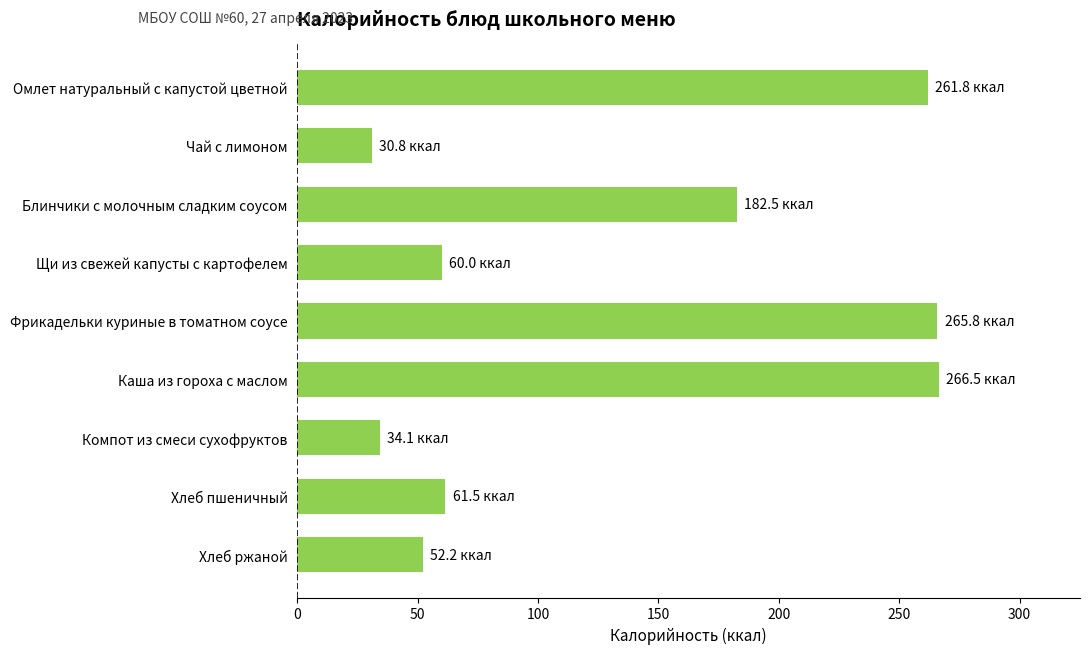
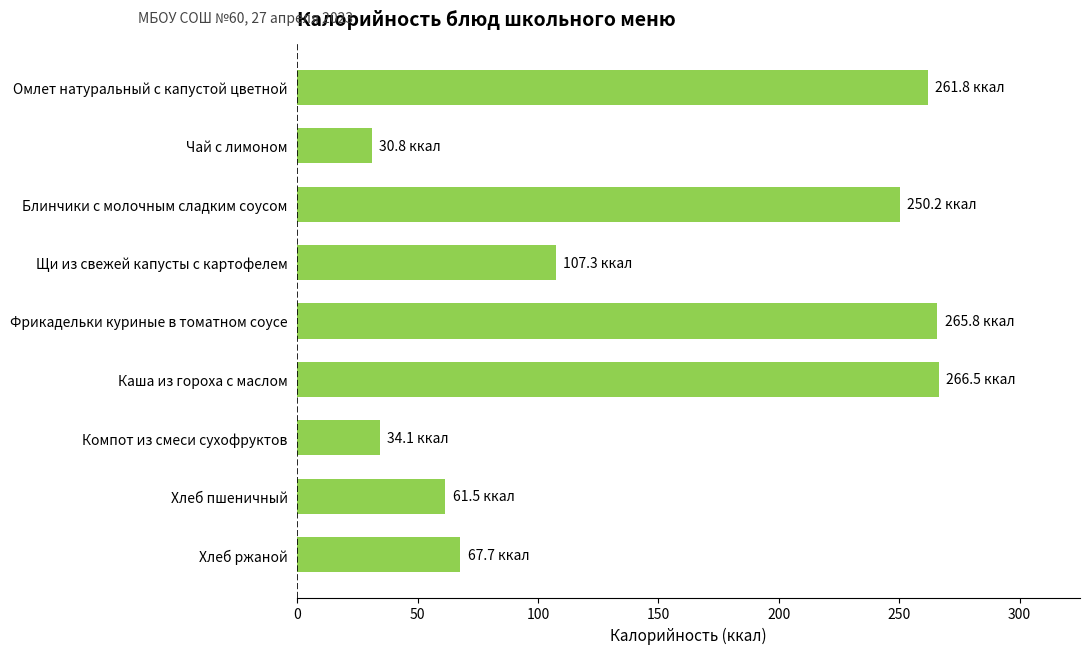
  {
    "Омлет натуральный с капустой цветной": 261.8,
    "Чай с лимоном": 30.8,
-   "Блинчики с молочным сладким соусом": 182.5,
-   "Щи из свежей капусты с картофелем": 60.0,
+   "Блинчики с молочным сладким соусом": 250.2,
+   "Щи из свежей капусты с картофелем": 107.3,
    "Фрикадельки куриные в томатном соусе": 265.8,
    "Каша из гороха с маслом": 266.5,
    "Компот из смеси сухофруктов": 34.1,
    "Хлеб пшеничный": 61.5,
-   "Хлеб ржаной": 52.2
+   "Хлеб ржаной": 67.7
  }
